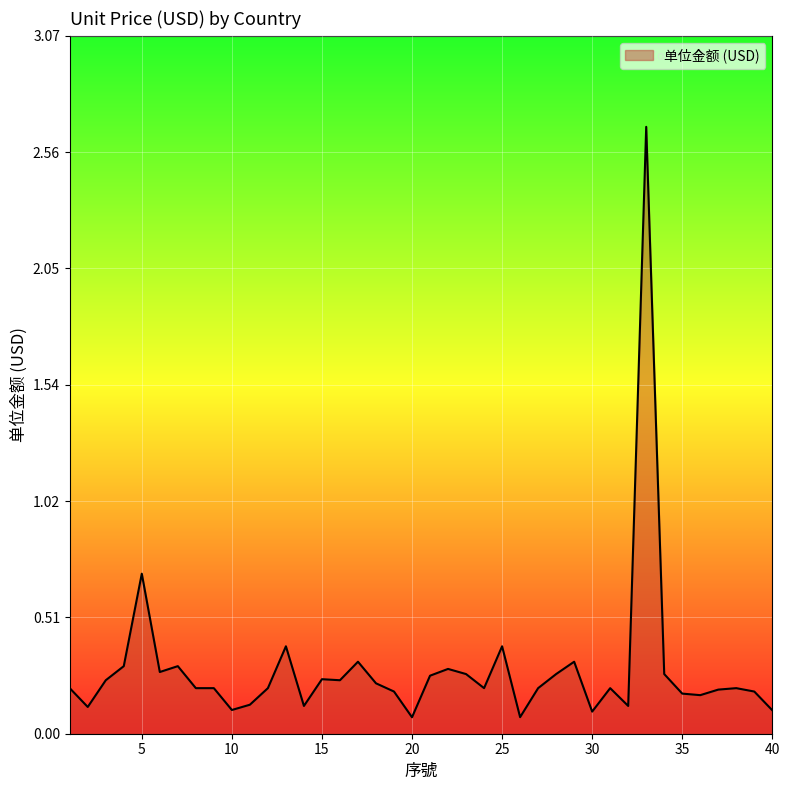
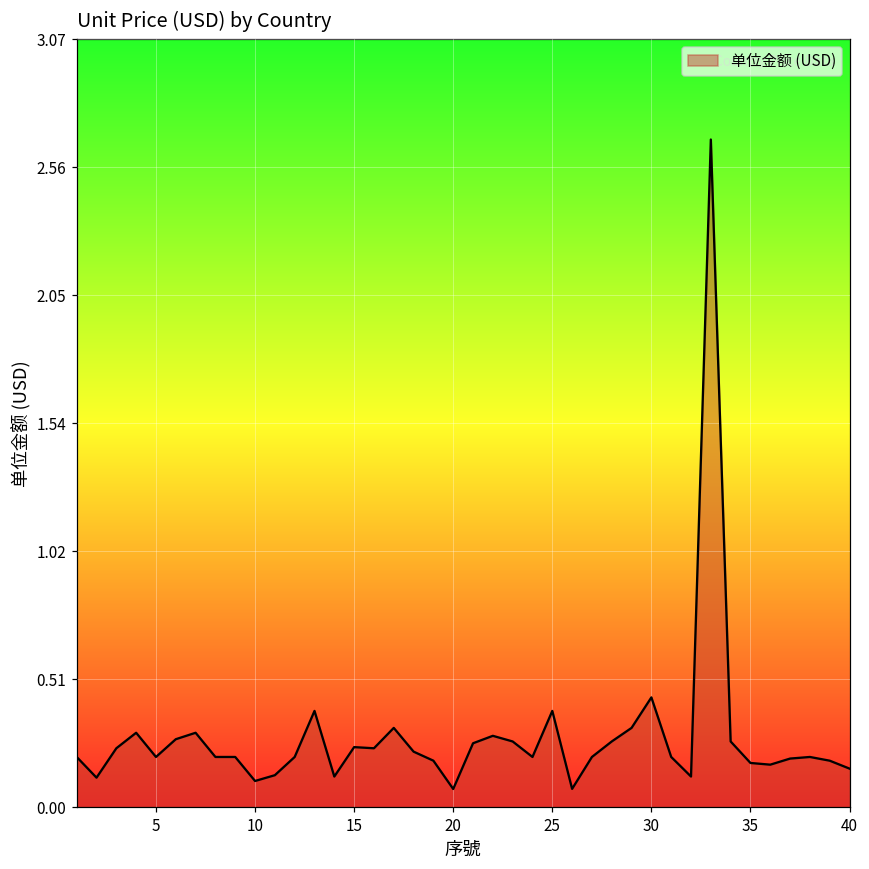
  {
-   "5": 0.70,
+   "5": 0.20,
    "10": 0.10,
    "15": 0.24,
    "20": 0.07,
    "25": 0.38,
-   "30": 0.10,
+   "30": 0.44,
    "35": 0.18,
-   "40": 0.10
+   "40": 0.15
  }
